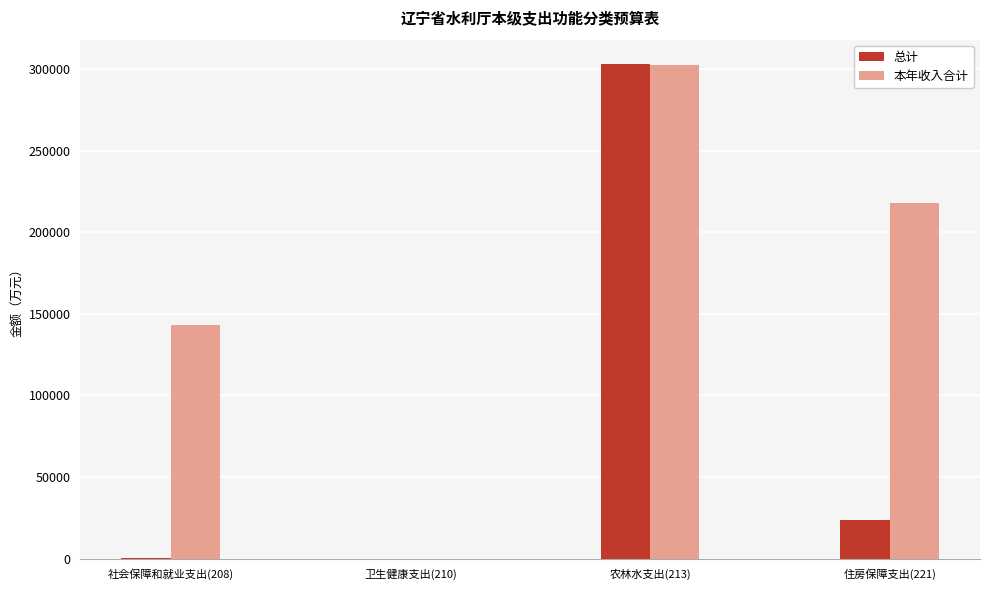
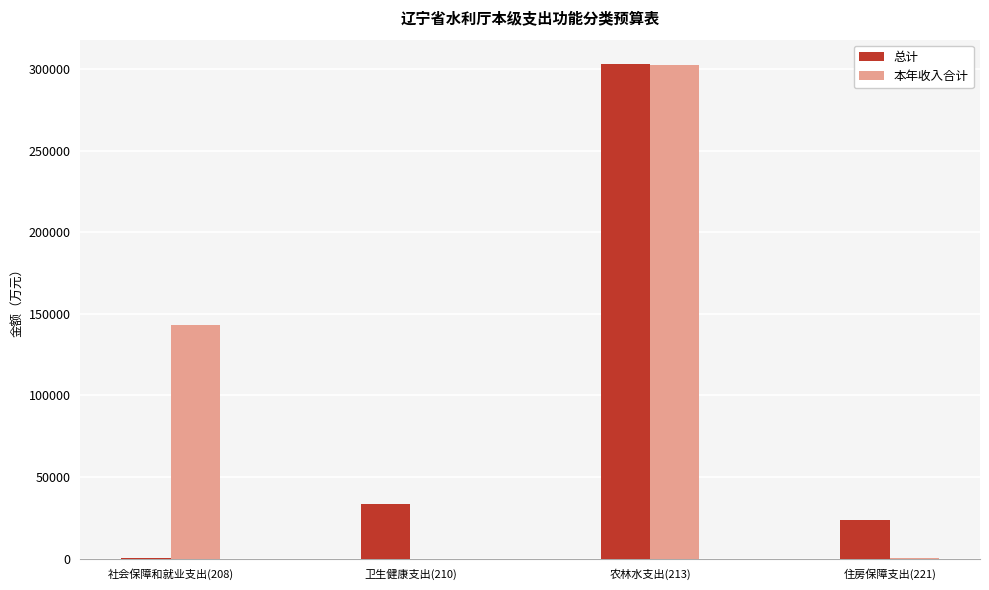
  {
    "总计": {
-     "卫生健康支出(210)": 0,
+     "卫生健康支出(210)": 34000,
      "农林水支出(213)": 303000,
      "住房保障支出(221)": 23000
    },
    "本年收入合计": {
      "社会保障和就业支出(208)": 143000,
      "农林水支出(213)": 303000,
-     "住房保障支出(221)": 218000
+     "住房保障支出(221)": 0
    }
  }
